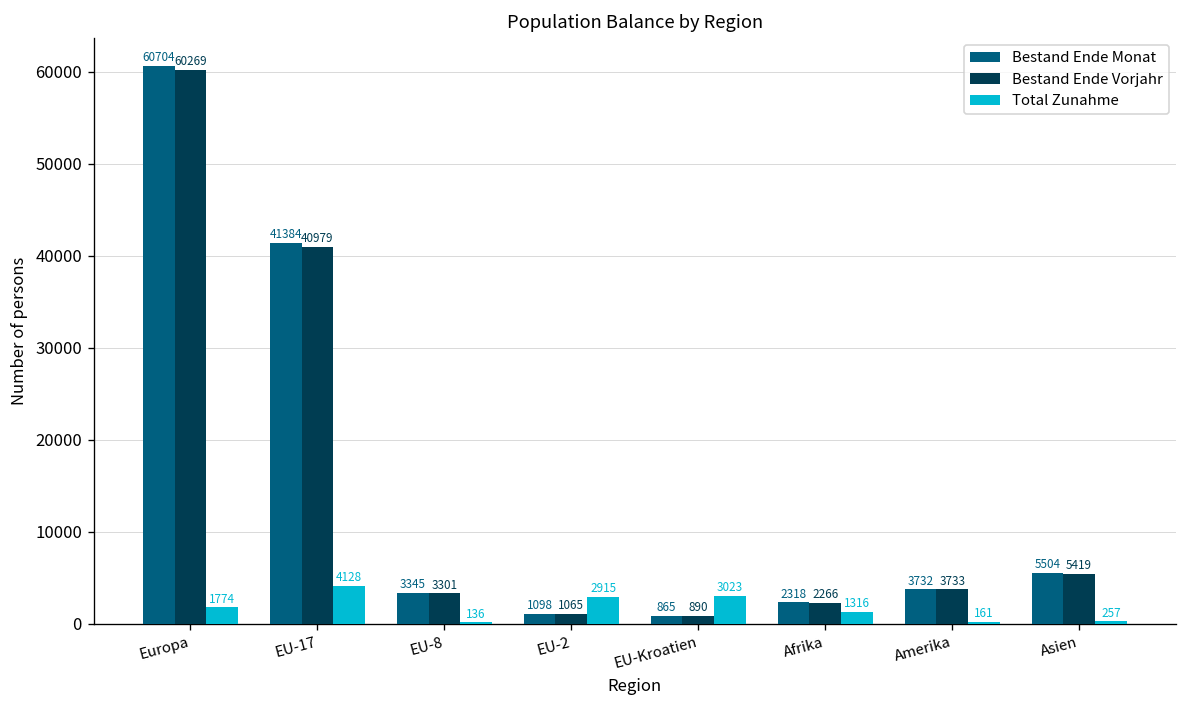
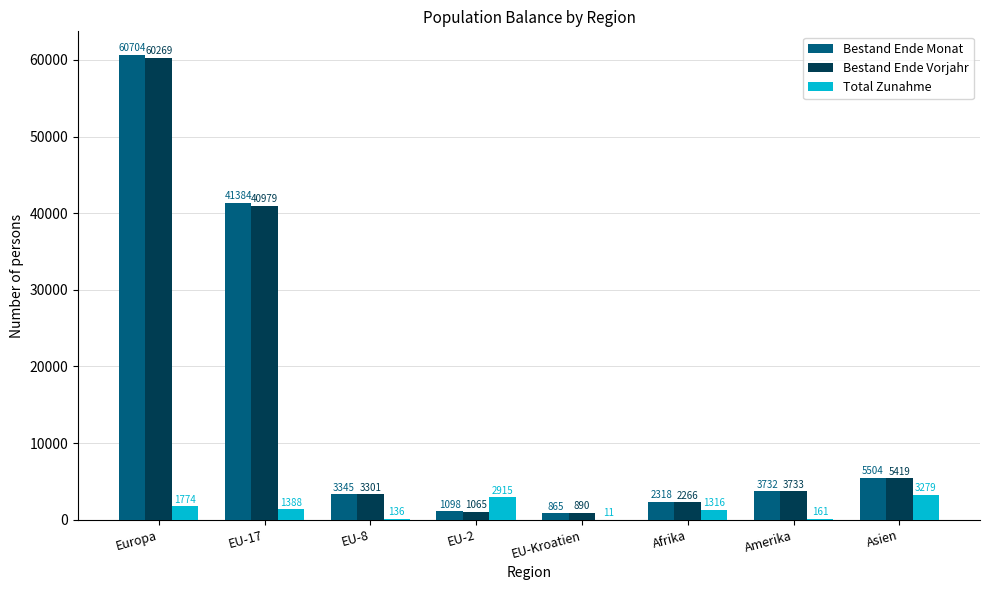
  {
    "Total Zunahme": {
      "Europa": 1774,
-     "EU-17": 4128,
+     "EU-17": 1388,
      "EU-8": 136,
      "EU-2": 2915,
-     "EU-Kroatien": 3023,
+     "EU-Kroatien": 11,
      "Afrika": 1316,
      "Amerika": 161,
-     "Asien": 257
+     "Asien": 3279
    }
  }
